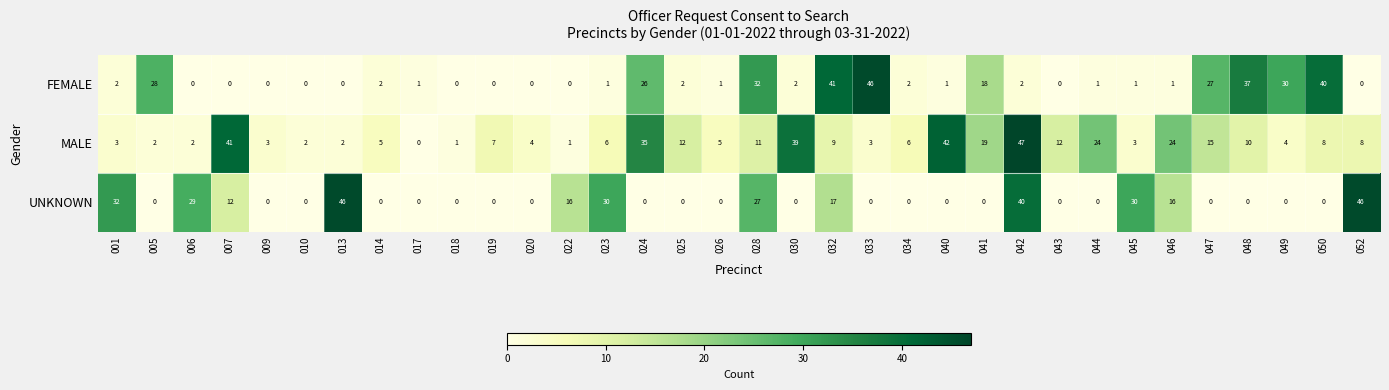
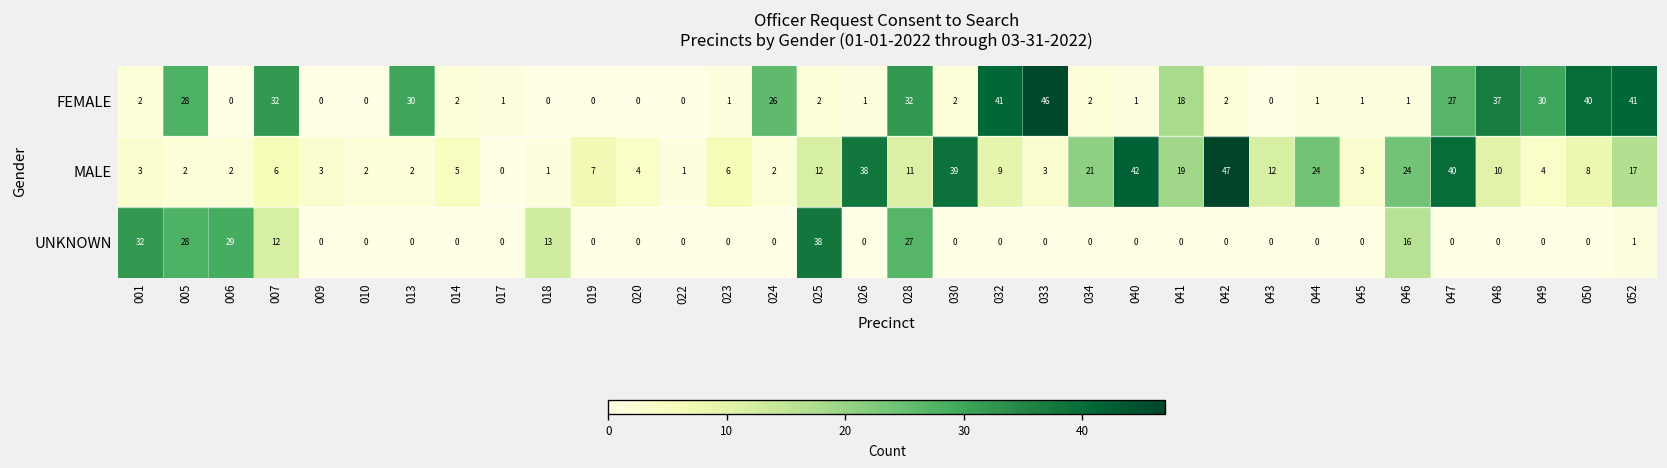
  {
    "FEMALE": {
      "001": 2,
      "005": 28,
      "006": 0,
-     "007": 0,
+     "007": 32,
      "009": 0,
      "010": 0,
-     "013": 0,
+     "013": 30,
      "014": 2,
      "017": 1,
      "018": 0,
      "019": 0,
      "020": 0,
      "022": 0,
      "023": 1,
      "024": 26,
      "025": 2,
      "026": 1,
      "028": 32,
      "030": 2,
      "032": 41,
      "033": 46,
      "034": 2,
      "040": 1,
      "041": 18,
      "042": 2,
      "043": 0,
      "044": 1,
      "045": 1,
      "046": 1,
      "047": 27,
      "048": 37,
      "049": 30,
      "050": 40,
-     "052": 0
+     "052": 41
    },
    "MALE": {
      "001": 3,
      "005": 2,
      "006": 2,
-     "007": 41,
+     "007": 6,
      "009": 3,
      "010": 2,
      "013": 2,
      "014": 5,
      "017": 0,
      "018": 1,
      "019": 7,
      "020": 4,
      "022": 1,
      "023": 6,
-     "024": 35,
+     "024": 2,
      "025": 12,
-     "026": 5,
+     "026": 38,
      "028": 11,
      "030": 39,
      "032": 9,
      "033": 3,
-     "034": 6,
+     "034": 21,
      "040": 42,
      "041": 19,
      "042": 47,
      "043": 12,
      "044": 24,
      "045": 3,
      "046": 24,
-     "047": 15,
+     "047": 40,
      "048": 10,
      "049": 4,
      "050": 8,
-     "052": 8
+     "052": 17
    },
    "UNKNOWN": {
      "001": 32,
-     "005": 0,
+     "005": 28,
      "006": 29,
      "007": 12,
      "009": 0,
      "010": 0,
-     "013": 46,
+     "013": 0,
      "014": 0,
      "017": 0,
-     "018": 0,
+     "018": 13,
      "019": 0,
      "020": 0,
-     "022": 16,
-     "023": 30,
+     "022": 0,
+     "023": 0,
      "024": 0,
-     "025": 0,
+     "025": 38,
      "026": 0,
      "028": 27,
      "030": 0,
-     "032": 17,
+     "032": 0,
      "033": 0,
      "034": 0,
      "040": 0,
      "041": 0,
-     "042": 40,
+     "042": 0,
      "043": 0,
      "044": 0,
-     "045": 30,
+     "045": 0,
      "046": 16,
      "047": 0,
      "048": 0,
      "049": 0,
      "050": 0,
-     "052": 46
+     "052": 1
    }
  }
